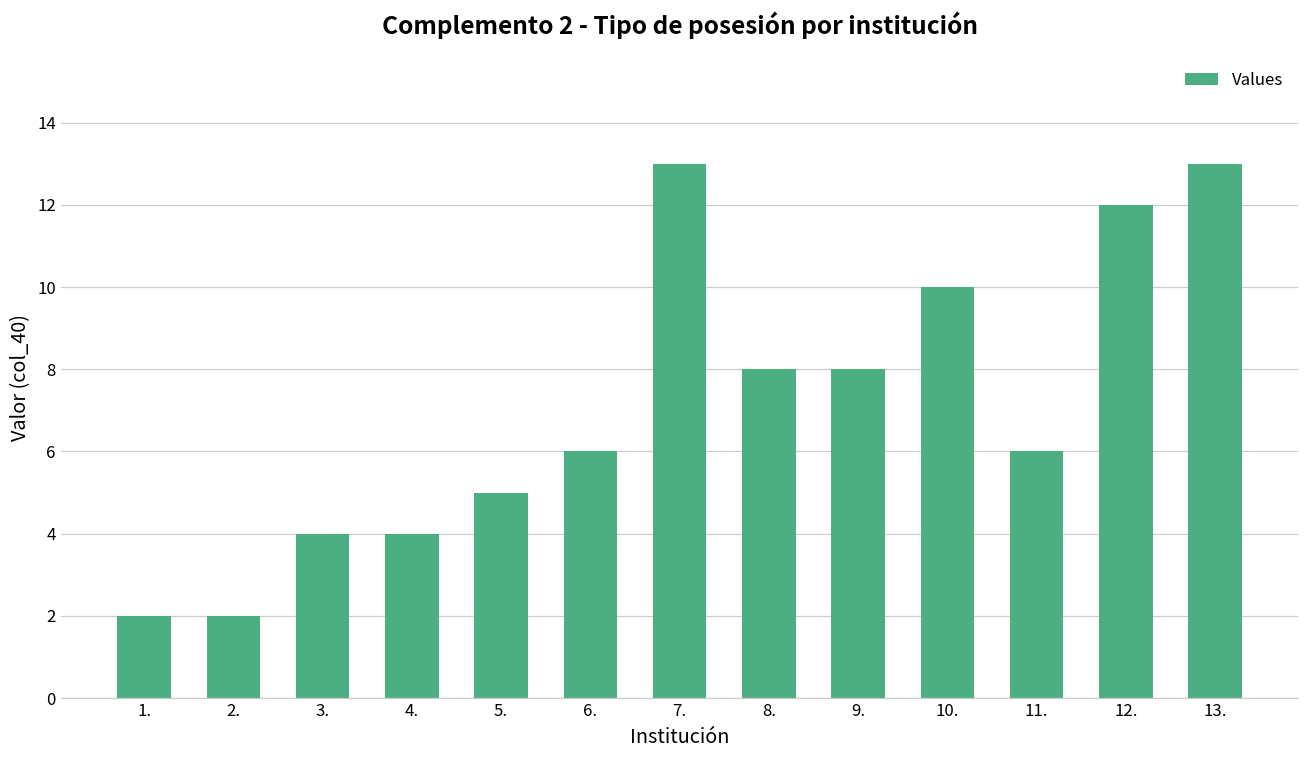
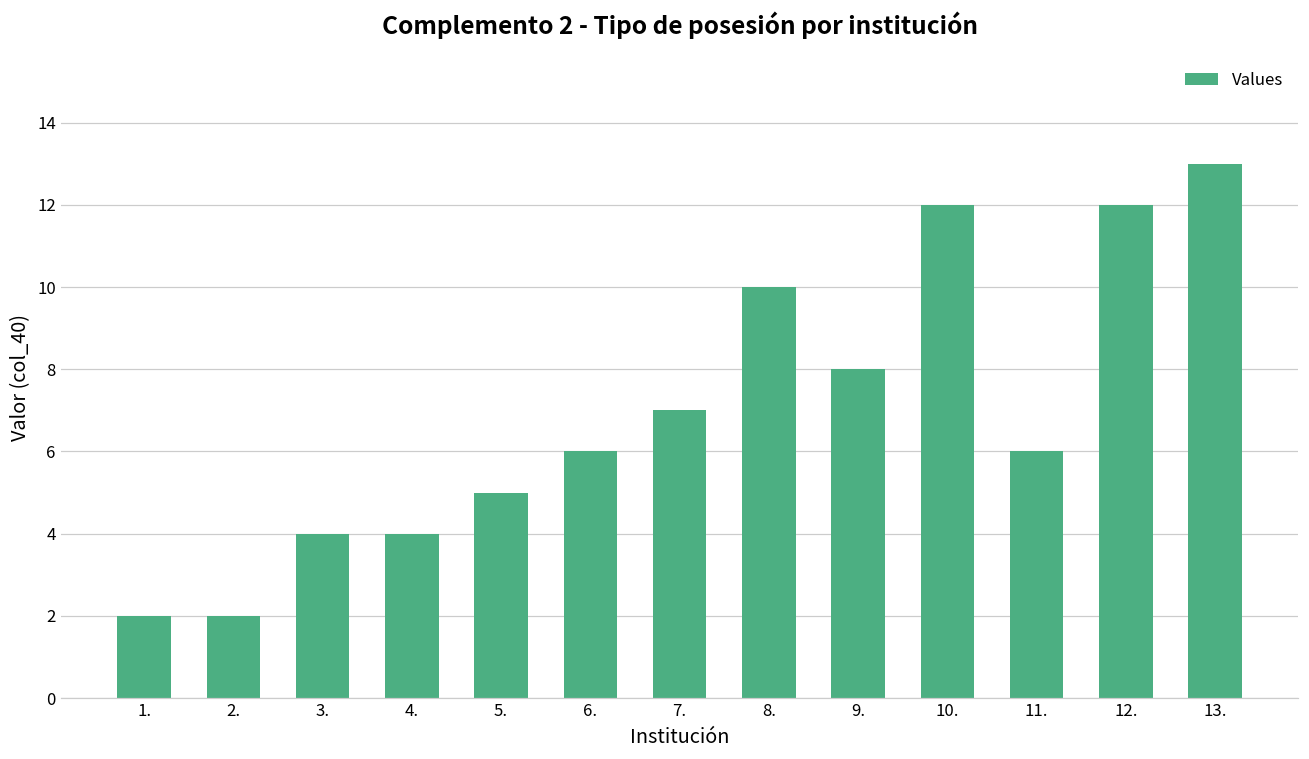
  {
    "1.": 2,
    "2.": 2,
    "3.": 4,
    "4.": 4,
    "5.": 5,
    "6.": 6,
-   "7.": 13,
-   "8.": 8,
+   "7.": 7,
+   "8.": 10,
    "9.": 8,
-   "10.": 10,
+   "10.": 12,
    "11.": 6,
    "12.": 12,
    "13.": 13
  }
